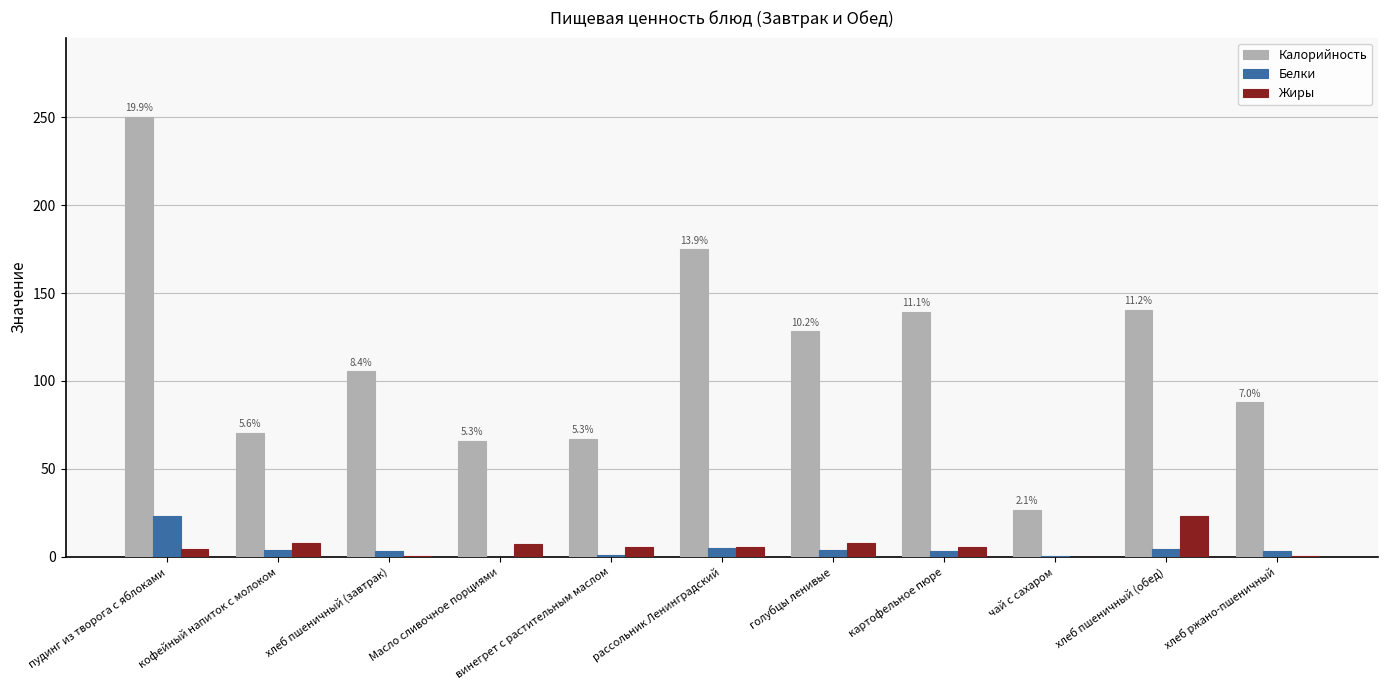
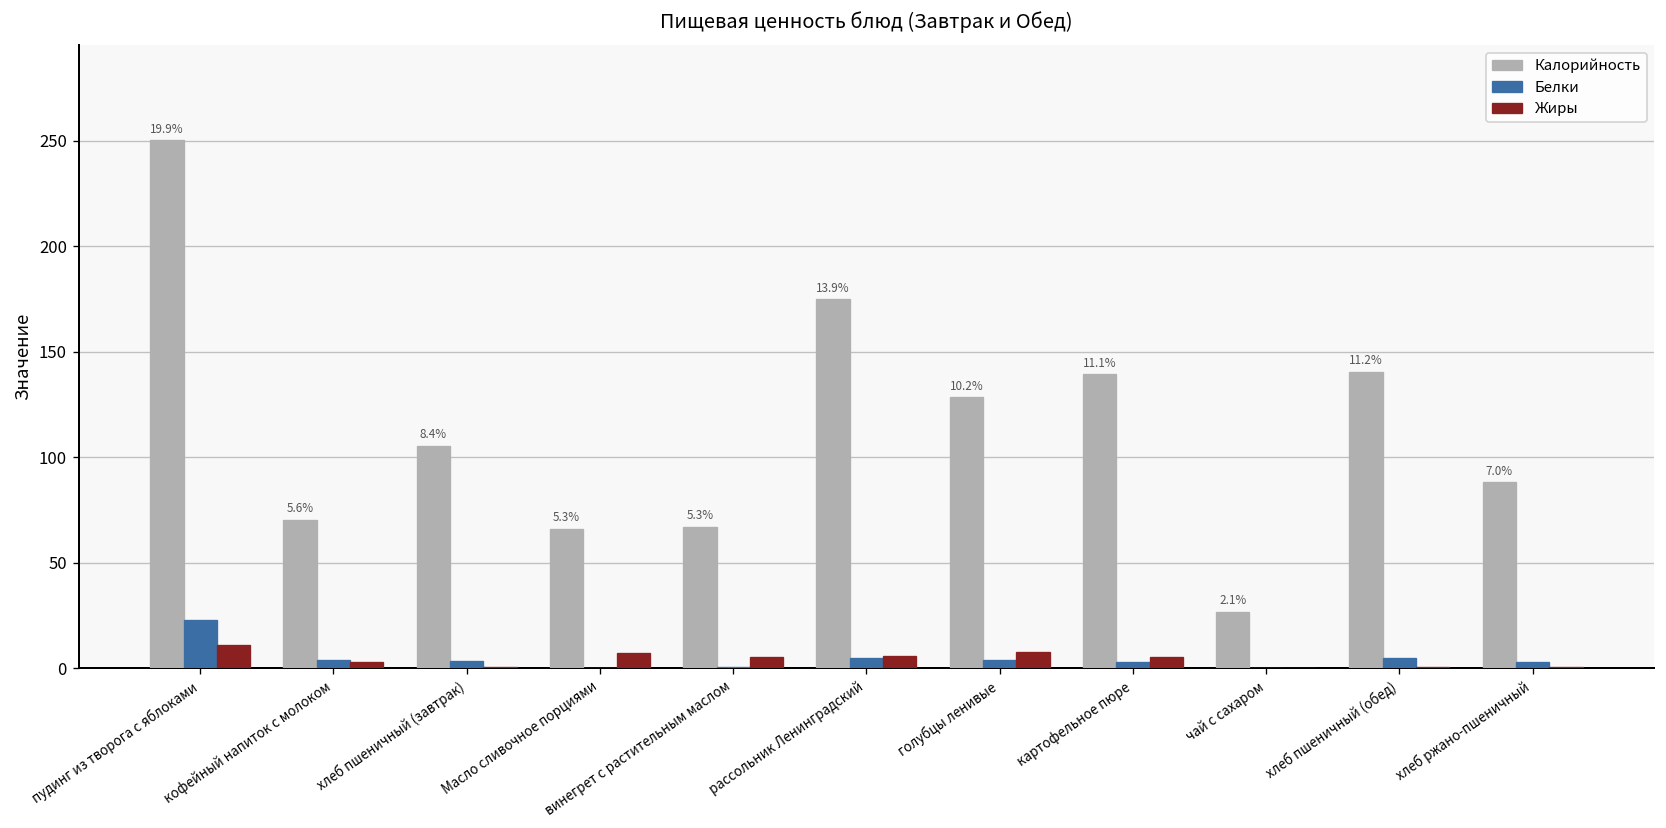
  {
    "Белки": {
      "пудинг из творога с яблоками": 23,
      "кофейный напиток с молоком": 4,
      "хлеб пшеничный (завтрак)": 3,
      "рассольник Ленинградский": 5,
      "голубцы ленивые": 4,
      "картофельное пюре": 3,
      "хлеб пшеничный (обед)": 5,
      "хлеб ржано-пшеничный": 3
    },
    "Жиры": {
-     "пудинг из творога с яблоками": 5,
-     "кофейный напиток с молоком": 8,
+     "пудинг из творога с яблоками": 11,
+     "кофейный напиток с молоком": 3,
      "Масло сливочное порциями": 7,
      "винегрет с растительным маслом": 5,
      "рассольник Ленинградский": 6,
      "голубцы ленивые": 8,
      "картофельное пюре": 5,
-     "хлеб пшеничный (обед)": 23
+     "хлеб пшеничный (обед)": 0
    }
  }
